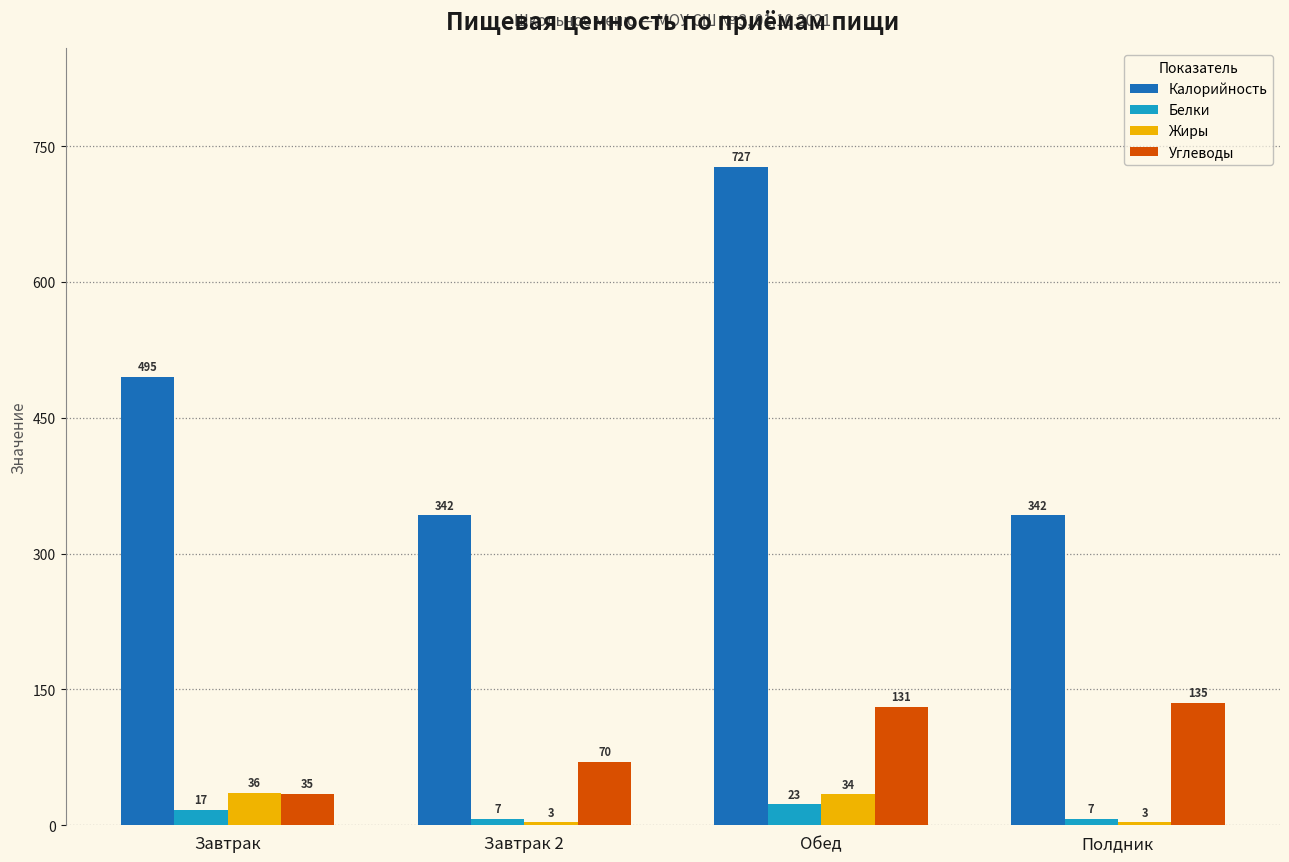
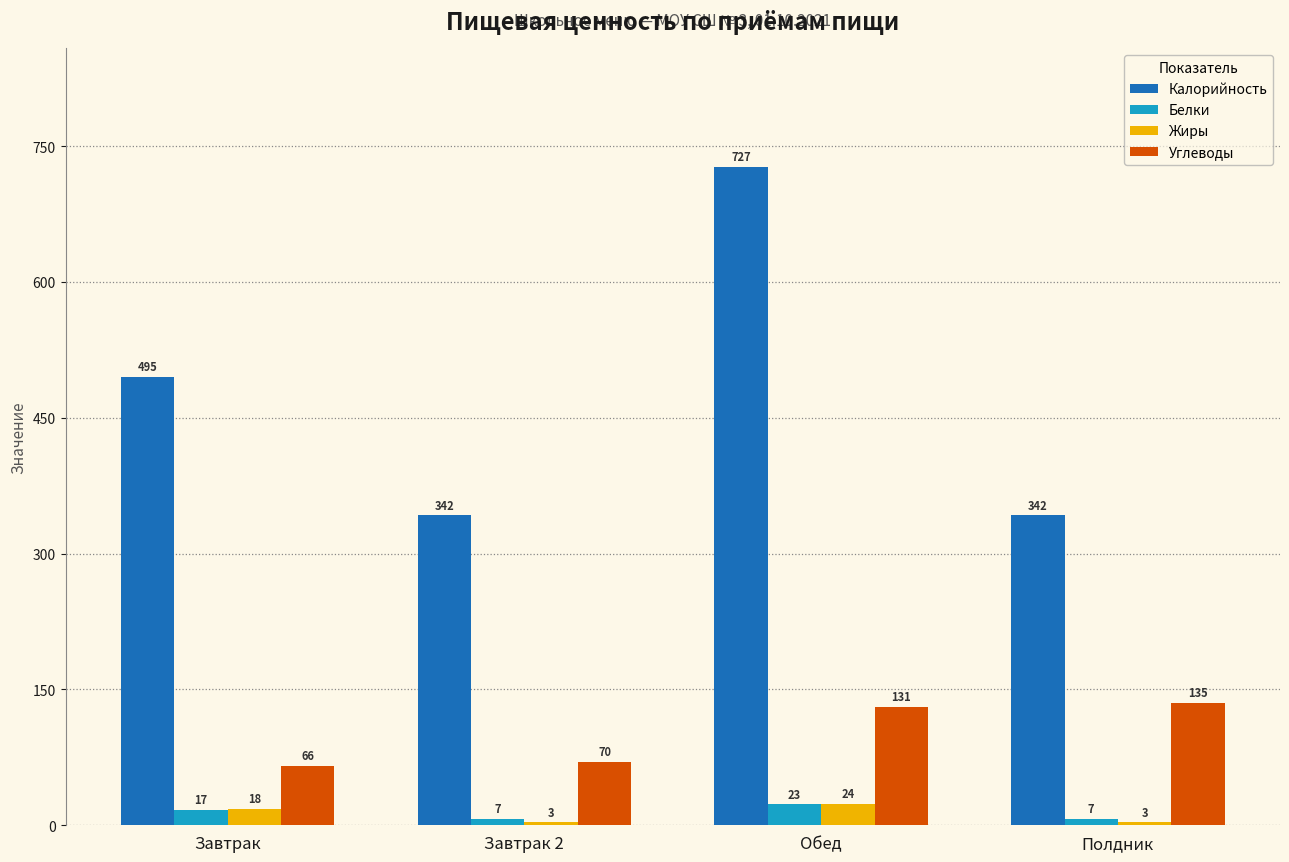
  {
    "Жиры": {
-     "Завтрак": 36,
+     "Завтрак": 18,
      "Завтрак 2": 3,
-     "Обед": 34,
+     "Обед": 24,
      "Полдник": 3
    },
    "Углеводы": {
-     "Завтрак": 35,
+     "Завтрак": 66,
      "Завтрак 2": 70,
      "Обед": 131,
      "Полдник": 135
    }
  }
